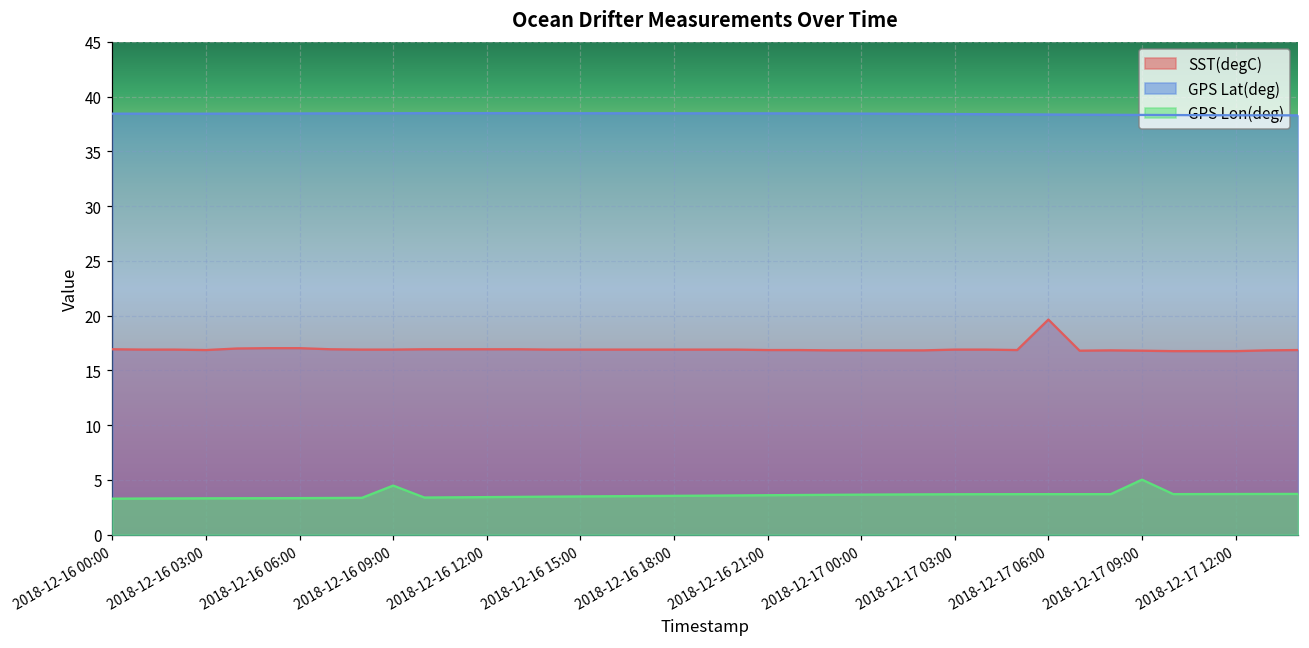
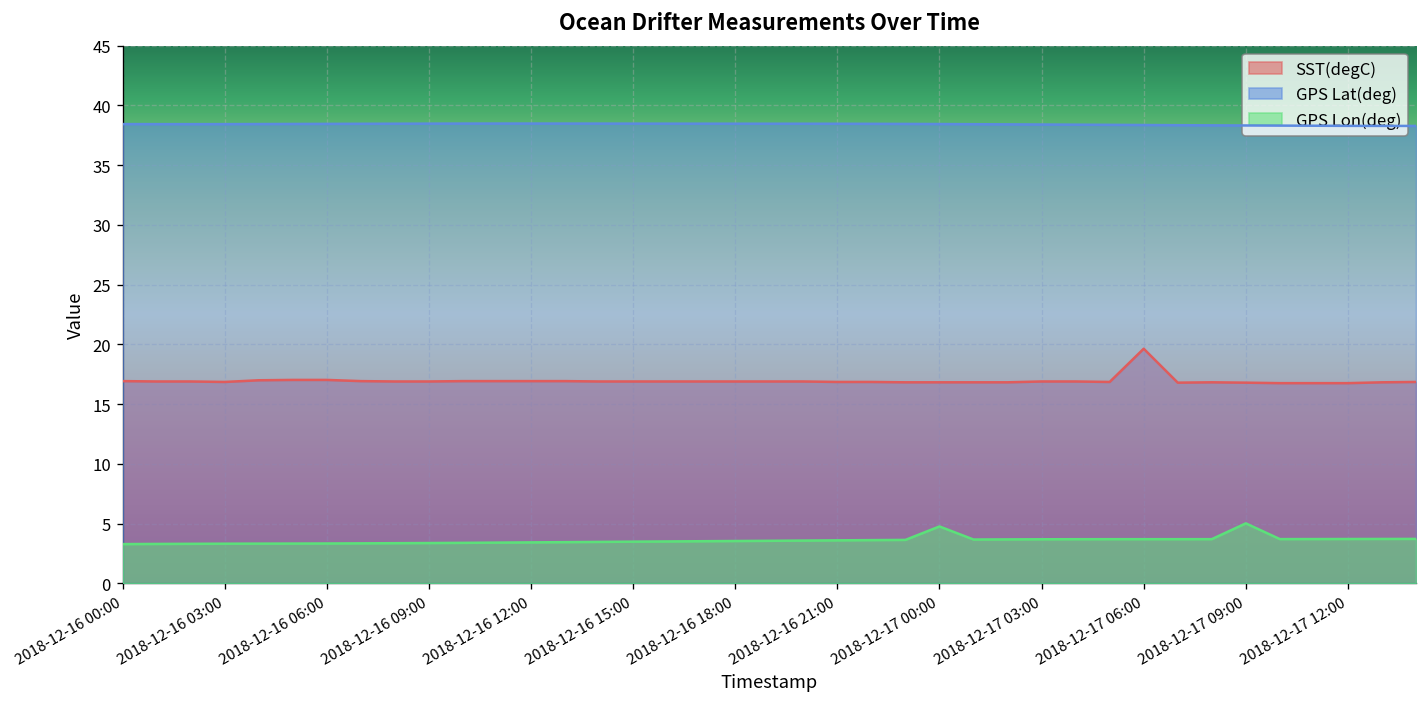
  {
    "SST(degC)": {
      "2018-12-16 00:00": 17,
      "2018-12-16 03:00": 17,
      "2018-12-16 06:00": 17,
      "2018-12-16 09:00": 17,
      "2018-12-16 12:00": 17,
      "2018-12-16 15:00": 17,
      "2018-12-16 18:00": 17,
      "2018-12-16 21:00": 17,
      "2018-12-17 00:00": 17,
      "2018-12-17 03:00": 17,
      "2018-12-17 06:00": 20,
      "2018-12-17 09:00": 17,
      "2018-12-17 12:00": 17
    },
    "GPS Lat(deg)": {
      "2018-12-16 00:00": 38,
      "2018-12-16 03:00": 38,
      "2018-12-16 06:00": 38,
      "2018-12-16 09:00": 38,
      "2018-12-16 12:00": 38,
      "2018-12-16 15:00": 38,
      "2018-12-16 18:00": 38,
      "2018-12-16 21:00": 38,
      "2018-12-17 00:00": 38,
      "2018-12-17 03:00": 38,
      "2018-12-17 06:00": 38
    },
    "GPS Lon(deg)": {
      "2018-12-16 00:00": 3,
      "2018-12-16 03:00": 3,
      "2018-12-16 06:00": 3,
-     "2018-12-16 09:00": 4,
+     "2018-12-16 09:00": 3,
      "2018-12-16 12:00": 3,
      "2018-12-16 15:00": 3,
      "2018-12-16 18:00": 4,
      "2018-12-16 21:00": 4,
-     "2018-12-17 00:00": 4,
+     "2018-12-17 00:00": 5,
      "2018-12-17 03:00": 4,
      "2018-12-17 06:00": 4,
      "2018-12-17 09:00": 5,
      "2018-12-17 12:00": 4
    }
  }
